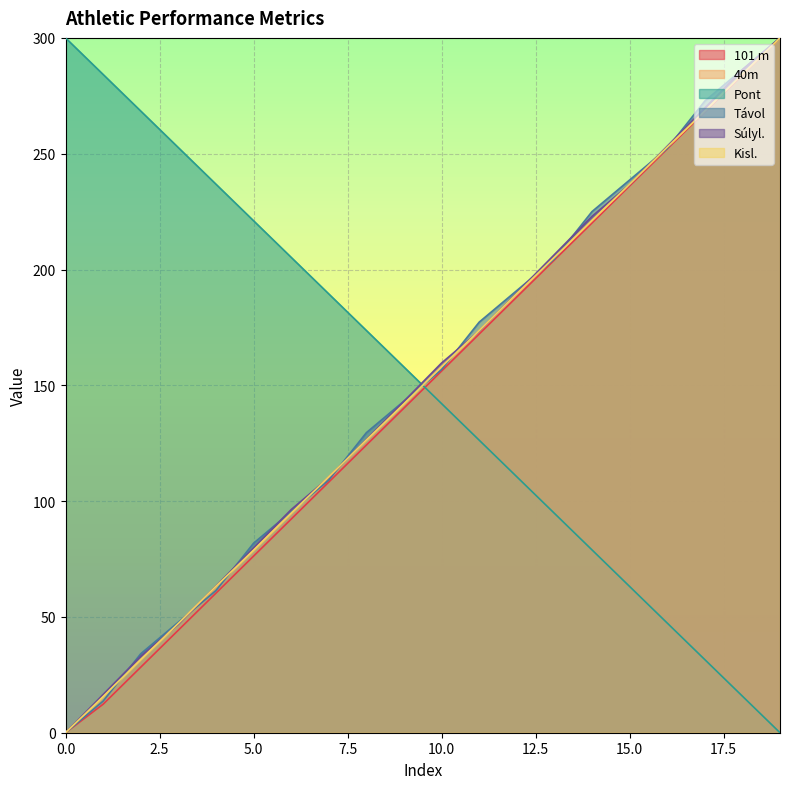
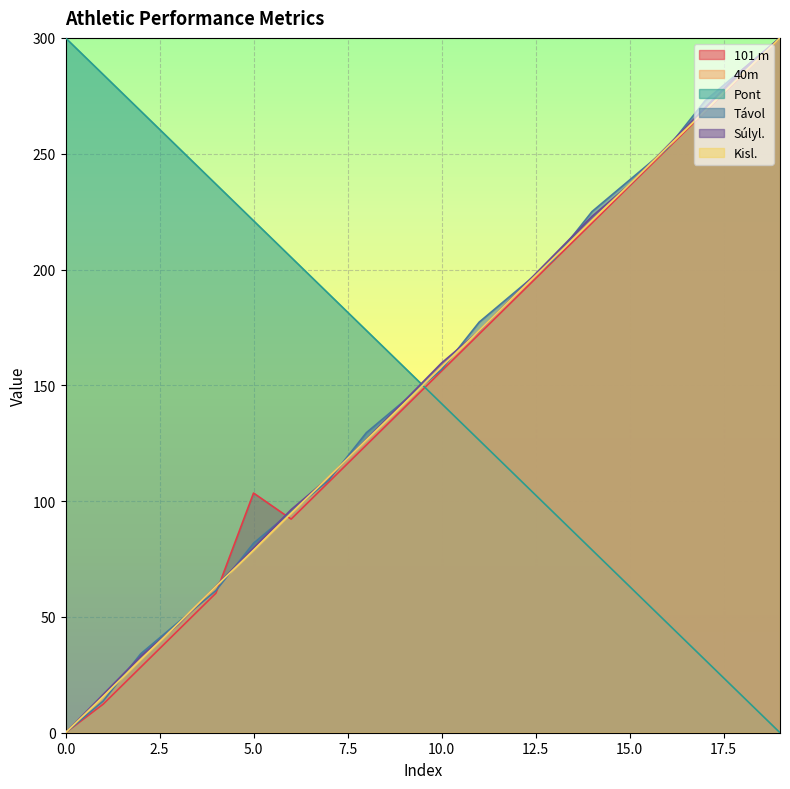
  {
    "101 m": {
-     "5.0": 76
+     "5.0": 103
    }
  }
